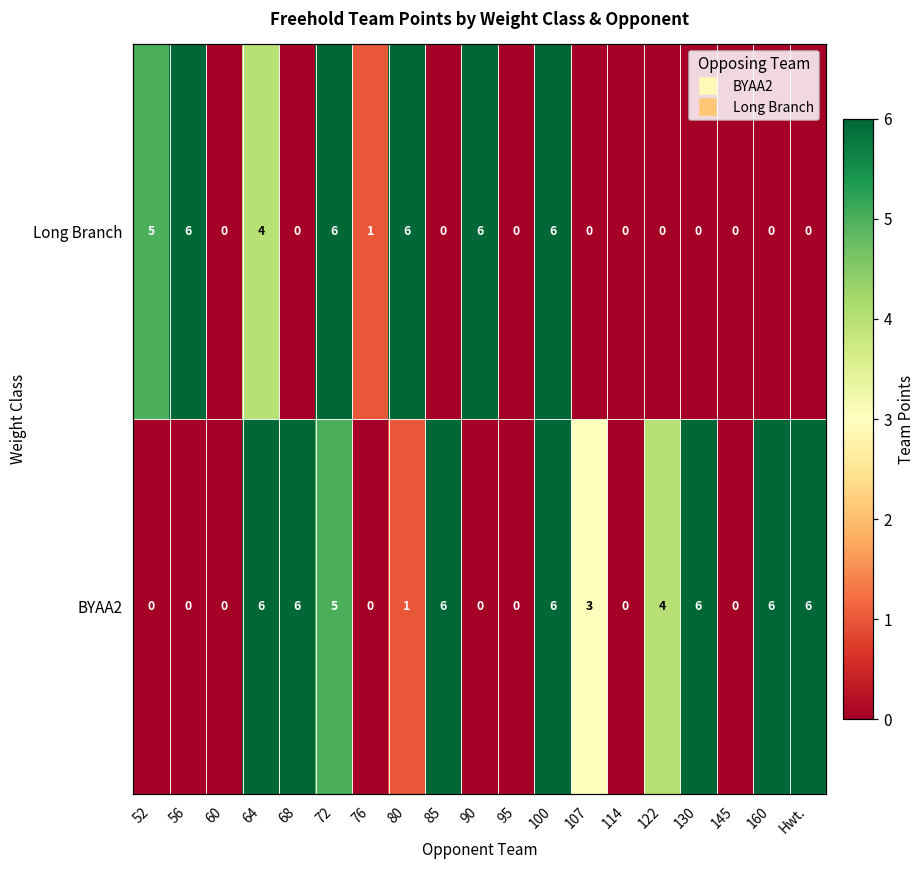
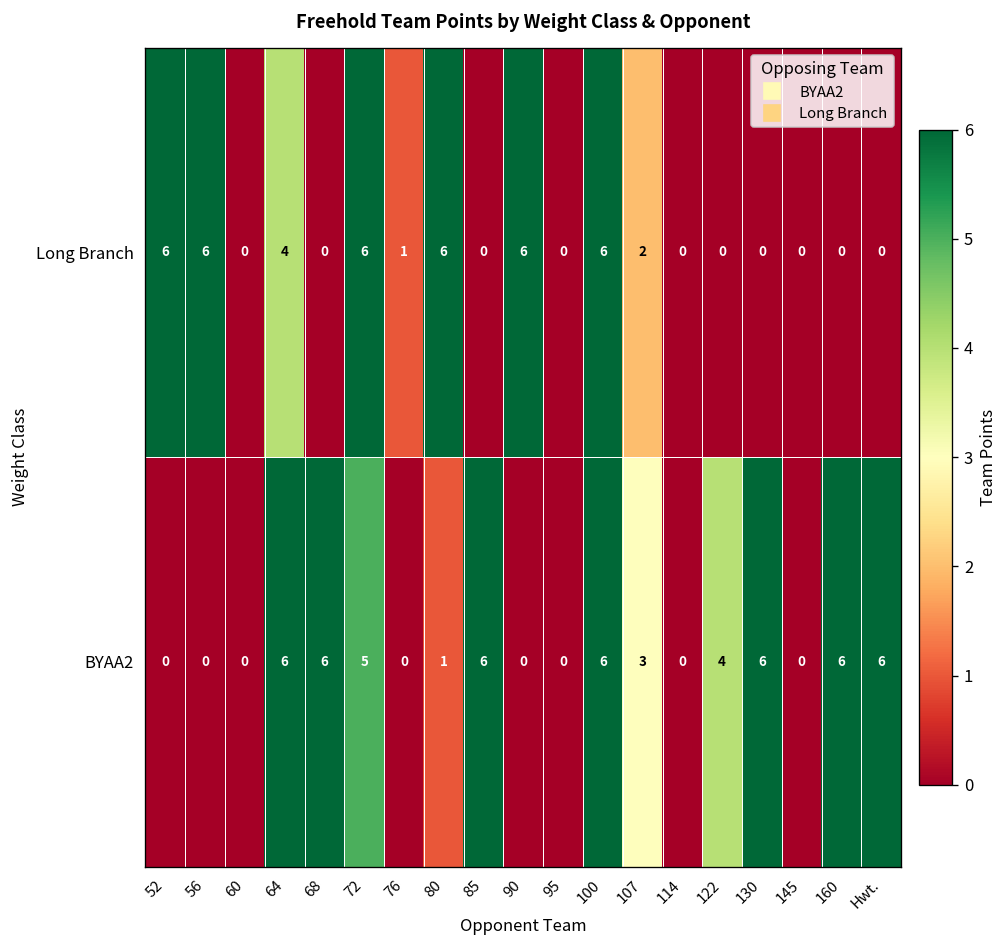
  {
    "Long Branch": {
-     "52": 5,
+     "52": 6,
      "56": 6,
      "60": 0,
      "64": 4,
      "68": 0,
      "72": 6,
      "76": 1,
      "80": 6,
      "85": 0,
      "90": 6,
      "95": 0,
      "100": 6,
-     "107": 0,
+     "107": 2,
      "114": 0,
      "122": 0,
      "130": 0,
      "145": 0,
      "160": 0,
      "Hwt.": 0
    },
    "BYAA2": {
      "52": 0,
      "56": 0,
      "60": 0,
      "64": 6,
      "68": 6,
      "72": 5,
      "76": 0,
      "80": 1,
      "85": 6,
      "90": 0,
      "95": 0,
      "100": 6,
      "107": 3,
      "114": 0,
      "122": 4,
      "130": 6,
      "145": 0,
      "160": 6,
      "Hwt.": 6
    }
  }
